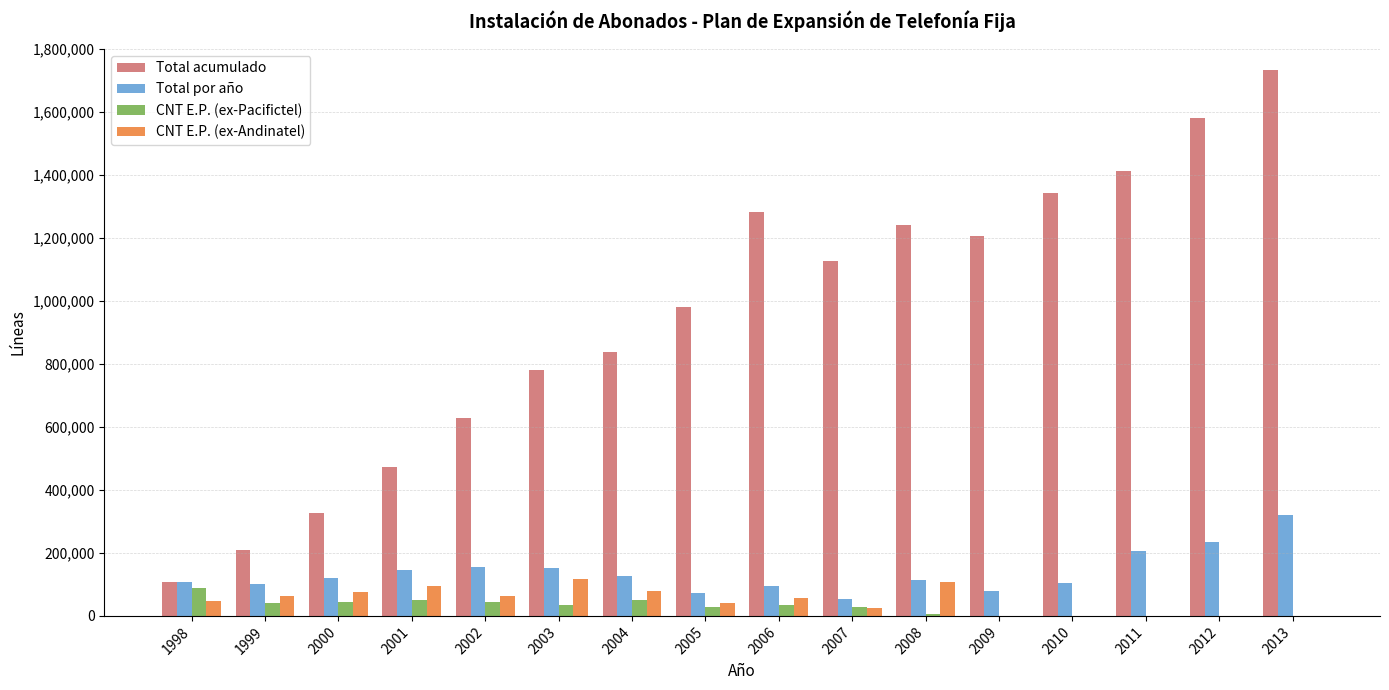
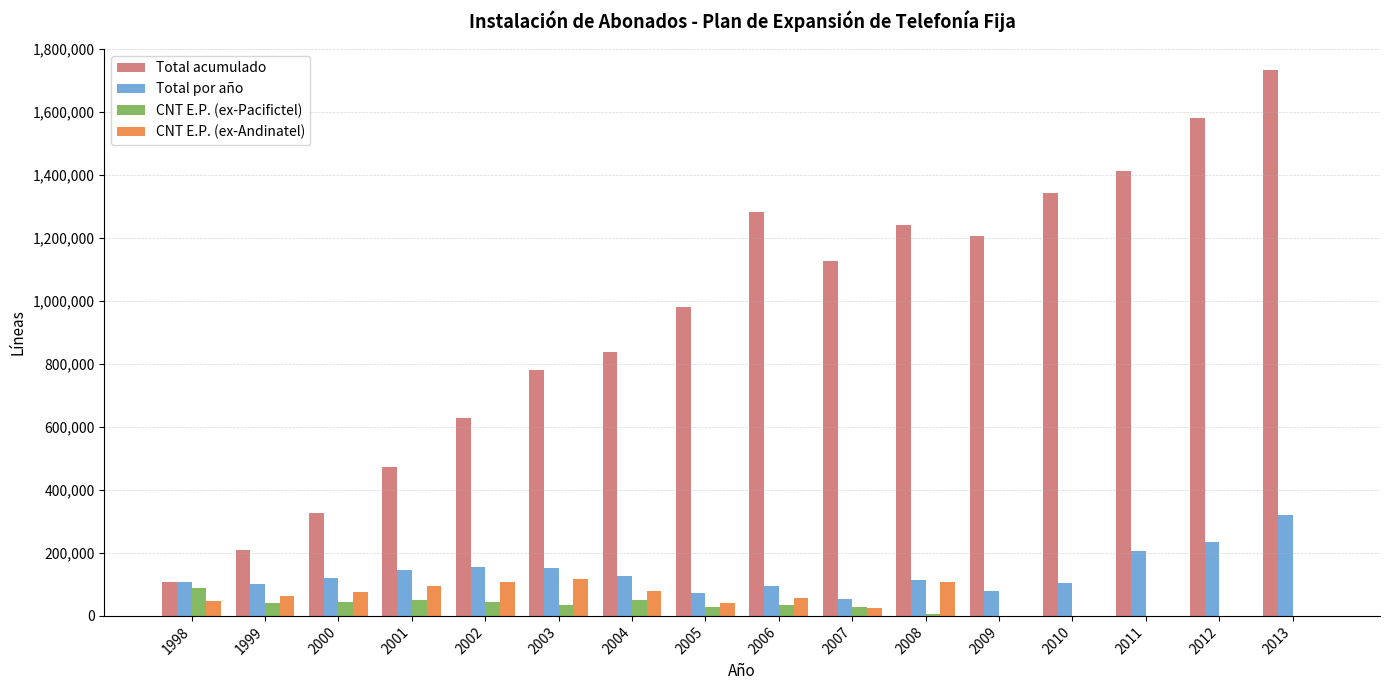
  {
    "Total acumulado": {
      "1998": "110,000",
      "1999": "210,000",
      "2000": "330,000",
      "2001": "470,000",
      "2002": "630,000",
      "2003": "780,000",
      "2004": "840,000",
      "2005": "980,000",
      "2006": "1,280,000",
      "2007": "1,130,000",
      "2008": "1,240,000",
      "2009": "1,210,000",
      "2010": "1,340,000",
      "2011": "1,410,000",
      "2012": "1,580,000",
      "2013": "1,730,000"
    },
    "Total por año": {
      "1998": "110,000",
      "1999": "100,000",
      "2000": "120,000",
      "2001": "150,000",
      "2002": "150,000",
      "2003": "150,000",
      "2004": "130,000",
      "2005": "70,000",
      "2006": "90,000",
      "2007": "50,000",
      "2008": "110,000",
      "2009": "80,000",
      "2010": "100,000",
      "2011": "210,000",
      "2012": "240,000",
      "2013": "320,000"
    },
    "CNT E.P. (ex-Pacifictel)": {
      "1998": "90,000",
      "1999": "40,000",
      "2000": "40,000",
      "2001": "50,000",
      "2002": "50,000",
      "2003": "40,000",
      "2004": "50,000",
      "2005": "30,000",
      "2006": "40,000",
      "2007": "30,000",
      "2009": "0",
      "2010": "0",
      "2011": "0",
      "2012": "0",
      "2013": "0"
    },
    "CNT E.P. (ex-Andinatel)": {
      "1998": "50,000",
      "1999": "60,000",
      "2000": "70,000",
      "2001": "100,000",
-     "2002": "60,000",
+     "2002": "110,000",
      "2003": "120,000",
      "2004": "80,000",
      "2005": "40,000",
      "2006": "60,000",
      "2007": "20,000",
      "2008": "110,000",
      "2009": "0",
      "2010": "0",
      "2011": "0",
      "2012": "0",
      "2013": "0"
    }
  }
